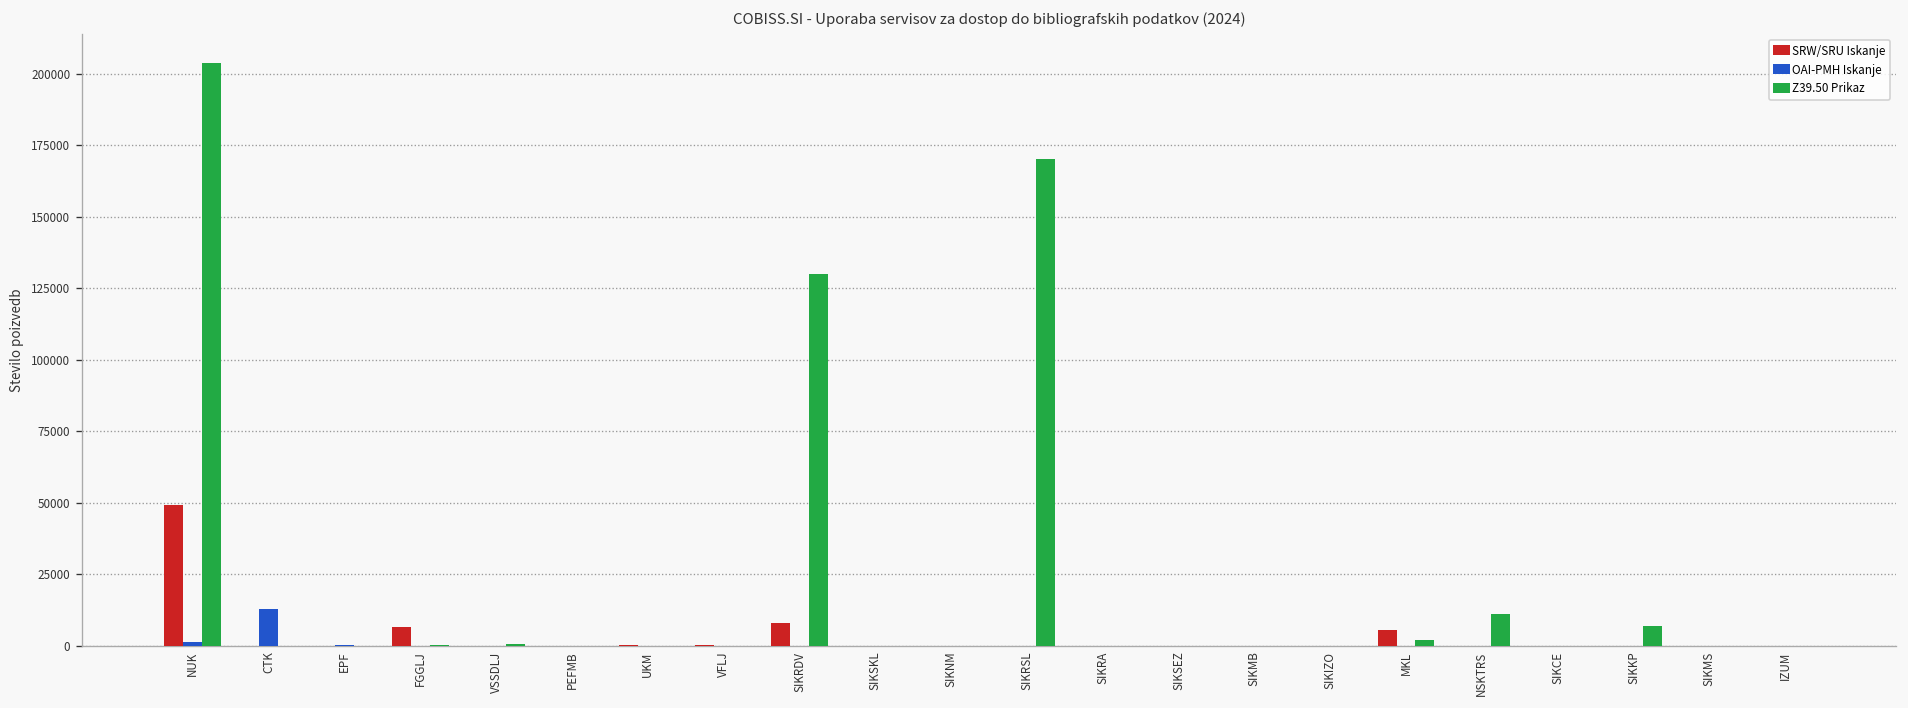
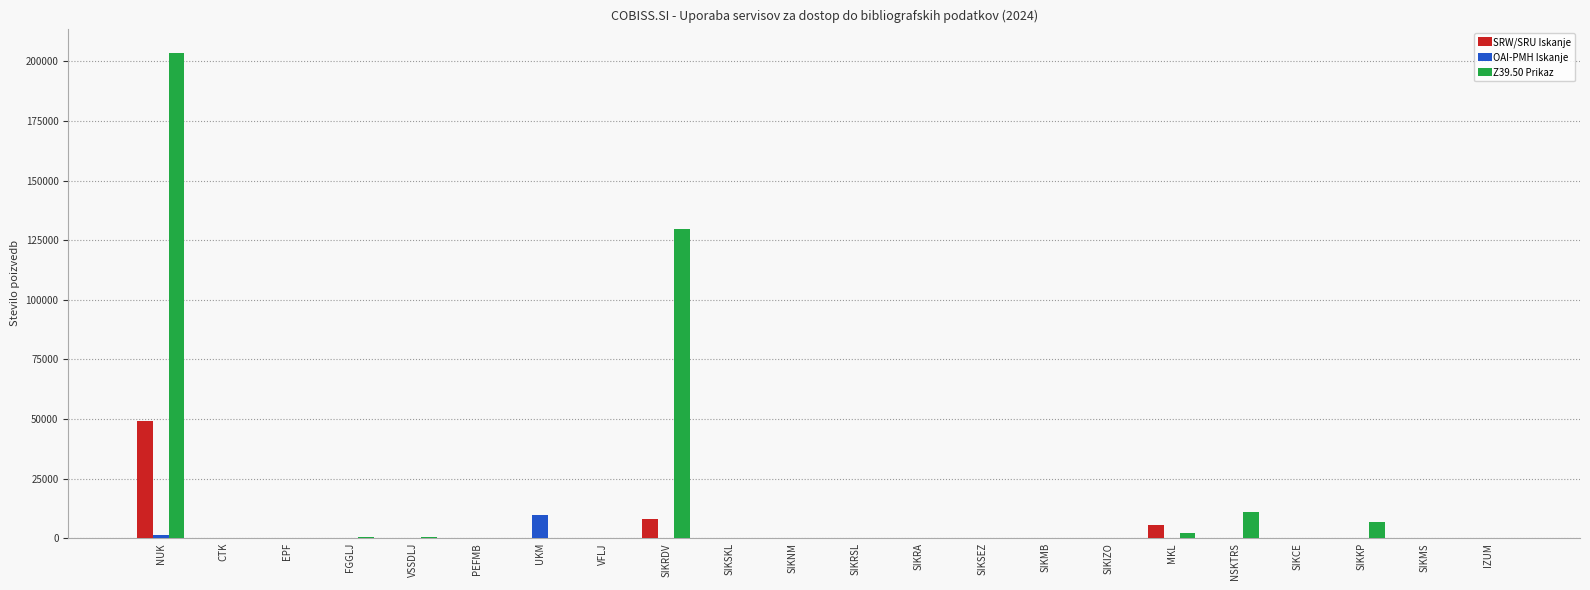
  {
    "SRW/SRU Iskanje": {
      "NUK": 49000,
      "CTK": 0,
      "EPF": 0,
-     "FGGLJ": 6000,
+     "FGGLJ": 0,
      "VSSDLJ": 0,
      "PEFMB": 0,
      "SIKRDV": 8000,
      "SIKSKL": 0,
      "SIKRSL": 0,
      "SIKRA": 0,
      "SIKSEZ": 0,
      "SIKMB": 0,
      "SIKIZO": 0,
      "MKL": 5000,
      "NSKTRS": 0,
      "SIKCE": 0,
      "SIKKP": 0,
      "SIKMS": 0,
      "IZUM": 0
    },
    "OAI-PMH Iskanje": {
      "NUK": 1000,
-     "CTK": 13000,
+     "CTK": 0,
      "FGGLJ": 0,
      "VSSDLJ": 0,
-     "UKM": 0,
+     "UKM": 10000,
      "VFLJ": 0,
      "SIKRDV": 0,
      "SIKSKL": 0,
      "SIKNM": 0,
      "SIKRSL": 0,
      "SIKRA": 0,
      "SIKSEZ": 0,
      "SIKMB": 0,
      "SIKIZO": 0,
      "MKL": 0,
      "NSKTRS": 0,
      "SIKCE": 0,
      "SIKKP": 0,
      "SIKMS": 0
    },
    "Z39.50 Prikaz": {
      "NUK": 204000,
      "CTK": 0,
      "EPF": 0,
      "PEFMB": 0,
      "VFLJ": 0,
      "SIKRDV": 130000,
-     "SIKRSL": 170000,
+     "SIKRSL": 0,
      "MKL": 2000,
      "NSKTRS": 11000,
      "SIKKP": 7000,
      "IZUM": 0
    }
  }
